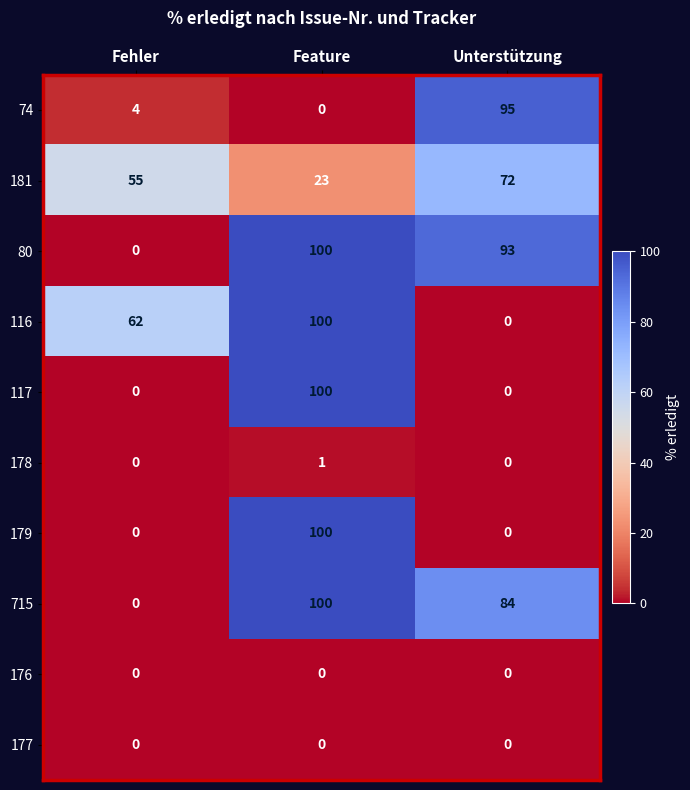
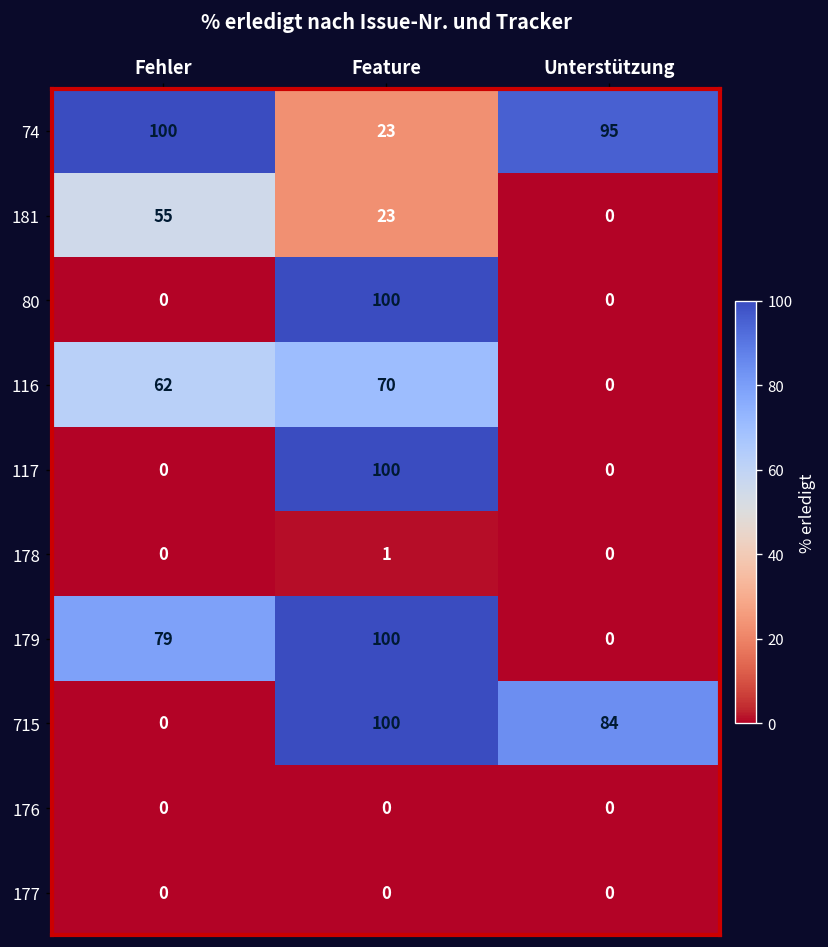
  {
    "74": {
-     "Fehler": 4,
-     "Feature": 0,
+     "Fehler": 100,
+     "Feature": 23,
      "Unterstützung": 95
    },
    "181": {
      "Fehler": 55,
      "Feature": 23,
-     "Unterstützung": 72
+     "Unterstützung": 0
    },
    "80": {
      "Fehler": 0,
      "Feature": 100,
-     "Unterstützung": 93
+     "Unterstützung": 0
    },
    "116": {
      "Fehler": 62,
-     "Feature": 100,
+     "Feature": 70,
      "Unterstützung": 0
    },
    "117": {
      "Fehler": 0,
      "Feature": 100,
      "Unterstützung": 0
    },
    "178": {
      "Fehler": 0,
      "Feature": 1,
      "Unterstützung": 0
    },
    "179": {
-     "Fehler": 0,
+     "Fehler": 79,
      "Feature": 100,
      "Unterstützung": 0
    },
    "715": {
      "Fehler": 0,
      "Feature": 100,
      "Unterstützung": 84
    },
    "176": {
      "Fehler": 0,
      "Feature": 0,
      "Unterstützung": 0
    },
    "177": {
      "Fehler": 0,
      "Feature": 0,
      "Unterstützung": 0
    }
  }
